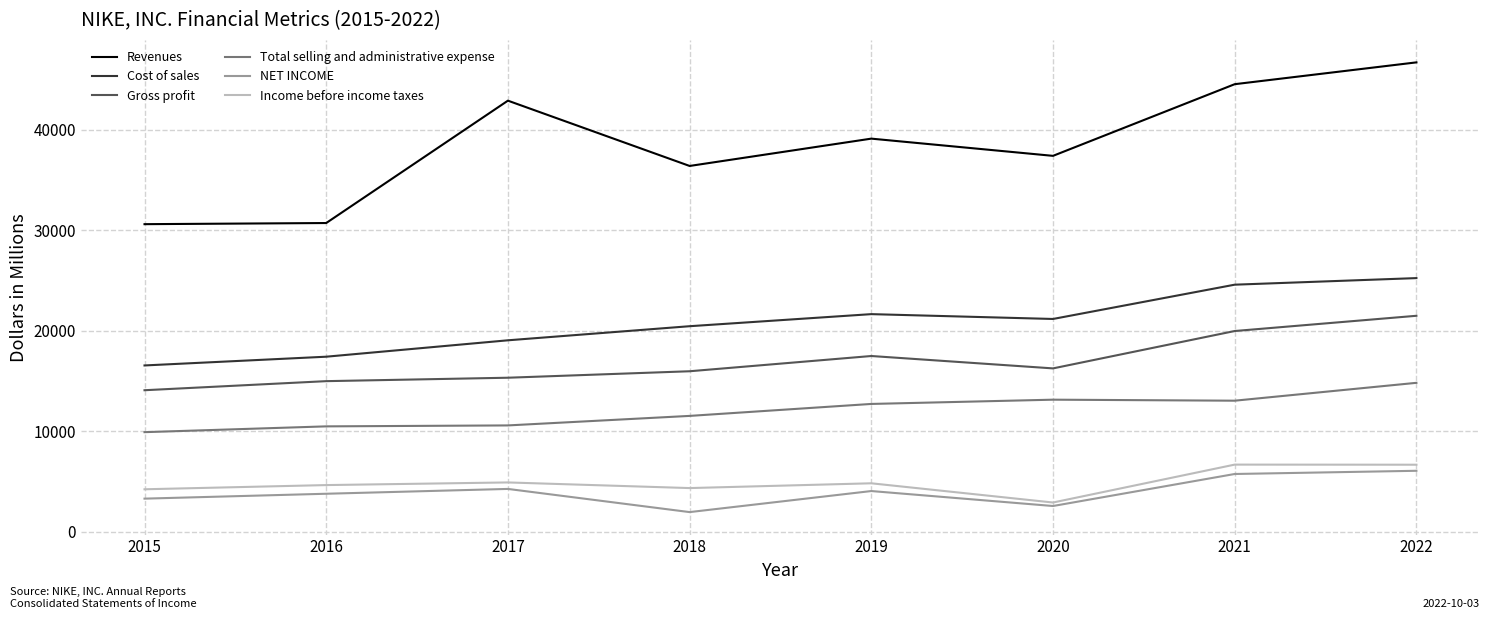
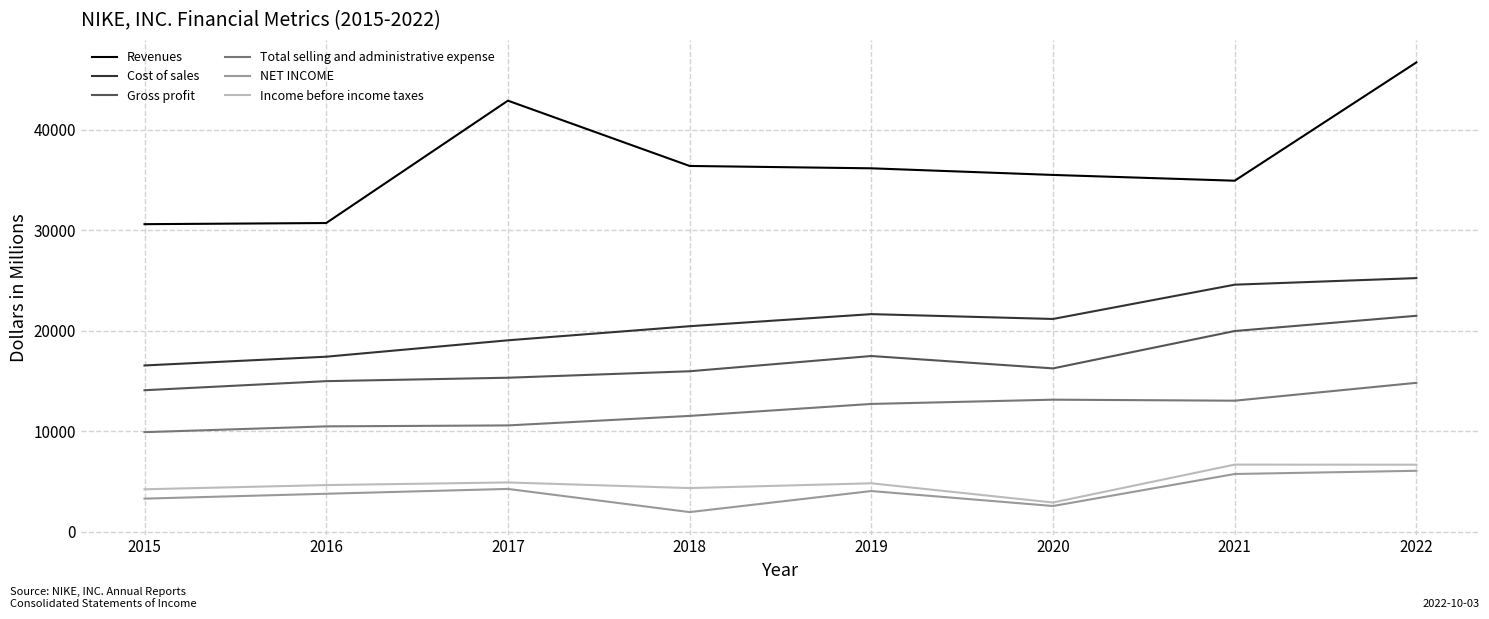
  {
    "Revenues": {
      "2015": 30600,
      "2016": 30700,
      "2017": 42900,
      "2018": 36400,
-     "2019": 39100,
-     "2020": 37400,
-     "2021": 44500,
+     "2019": 36200,
+     "2020": 35500,
+     "2021": 34900,
      "2022": 46700
    }
  }
